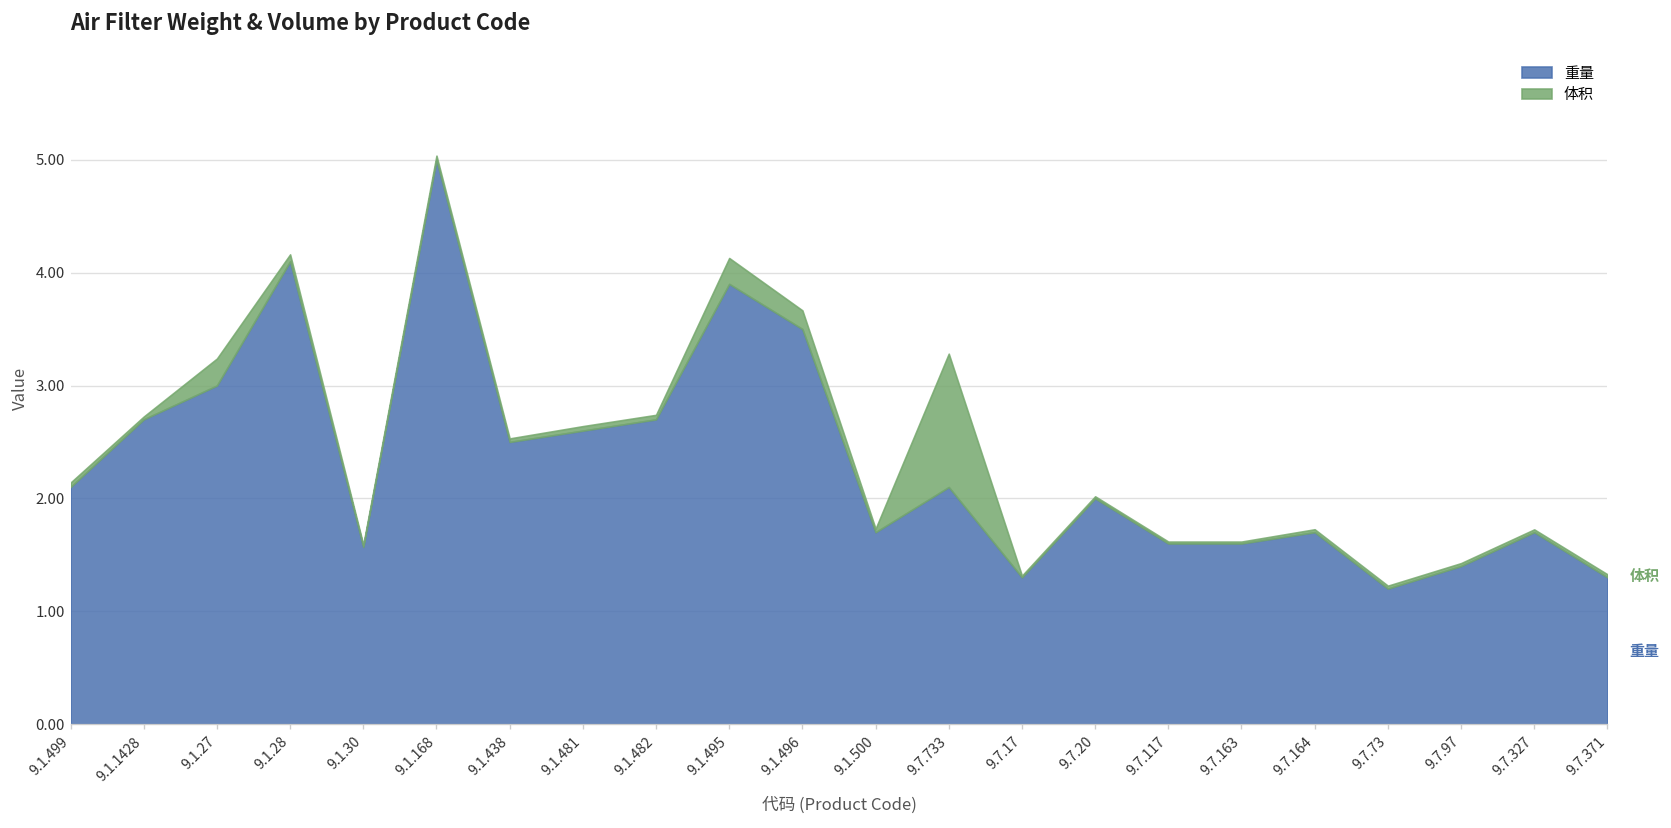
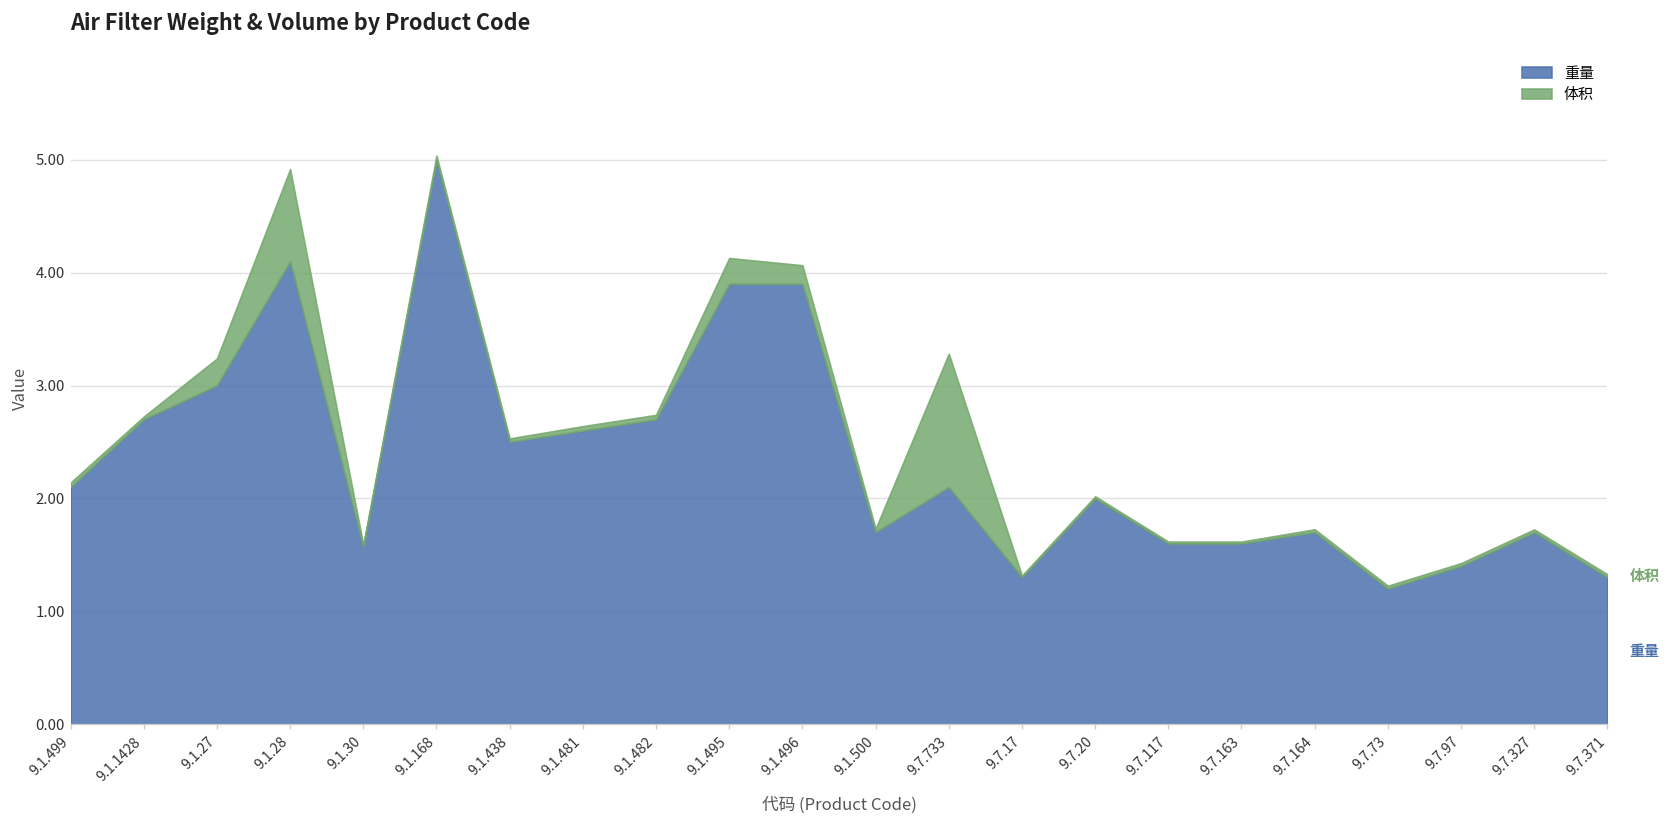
  {
    "重量": {
      "9.1.499": 2.1,
      "9.1.27": 3.0,
      "9.1.28": 4.1,
      "9.1.168": 5.0,
      "9.1.438": 2.5,
      "9.1.481": 2.6,
      "9.1.482": 2.7,
      "9.1.495": 3.9,
-     "9.1.496": 3.5,
+     "9.1.496": 3.9,
      "9.1.500": 1.7,
      "9.7.733": 2.1
    },
    "体积": {
      "9.1.499": 0.0,
      "9.1.27": 0.2,
-     "9.1.28": 0.1,
+     "9.1.28": 0.8,
      "9.1.168": 0.0,
      "9.1.438": 0.0,
      "9.1.481": 0.0,
      "9.1.482": 0.0,
      "9.1.495": 0.2,
      "9.1.496": 0.2,
      "9.1.500": 0.0,
      "9.7.733": 1.2
    }
  }
